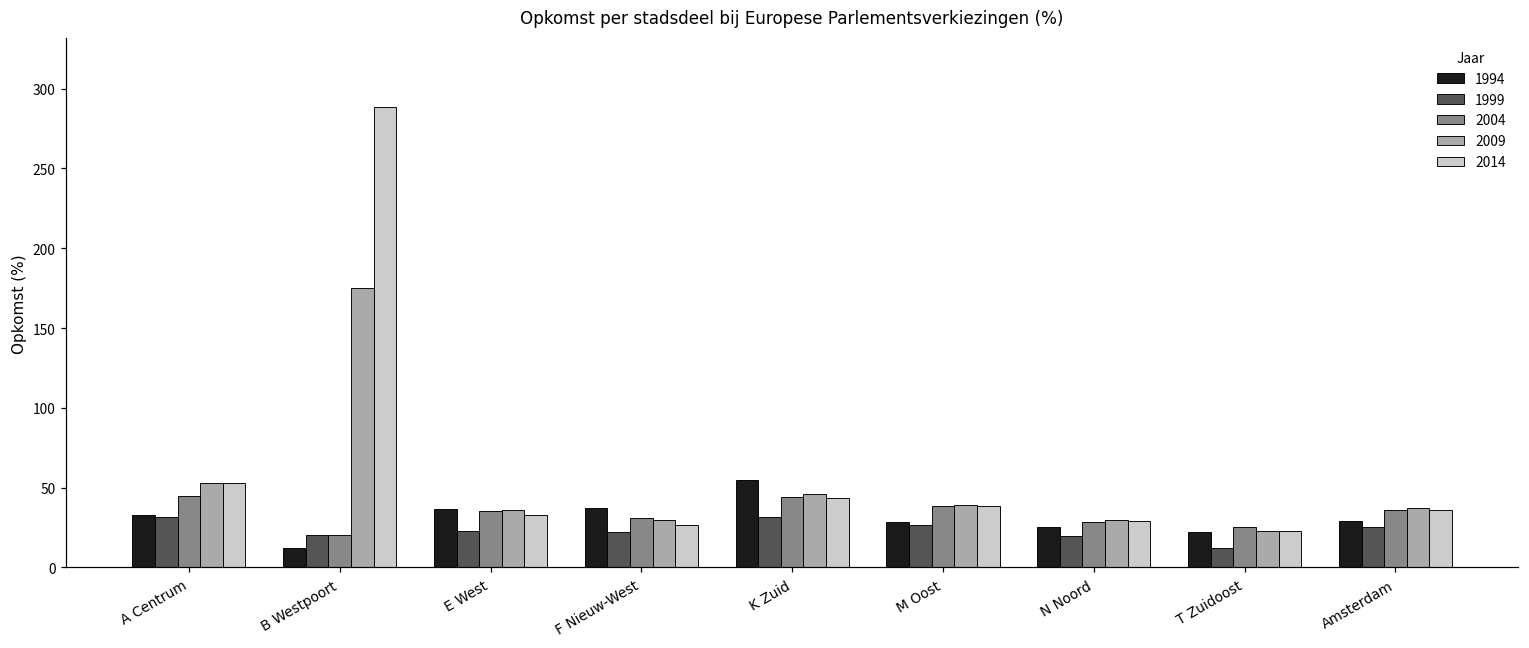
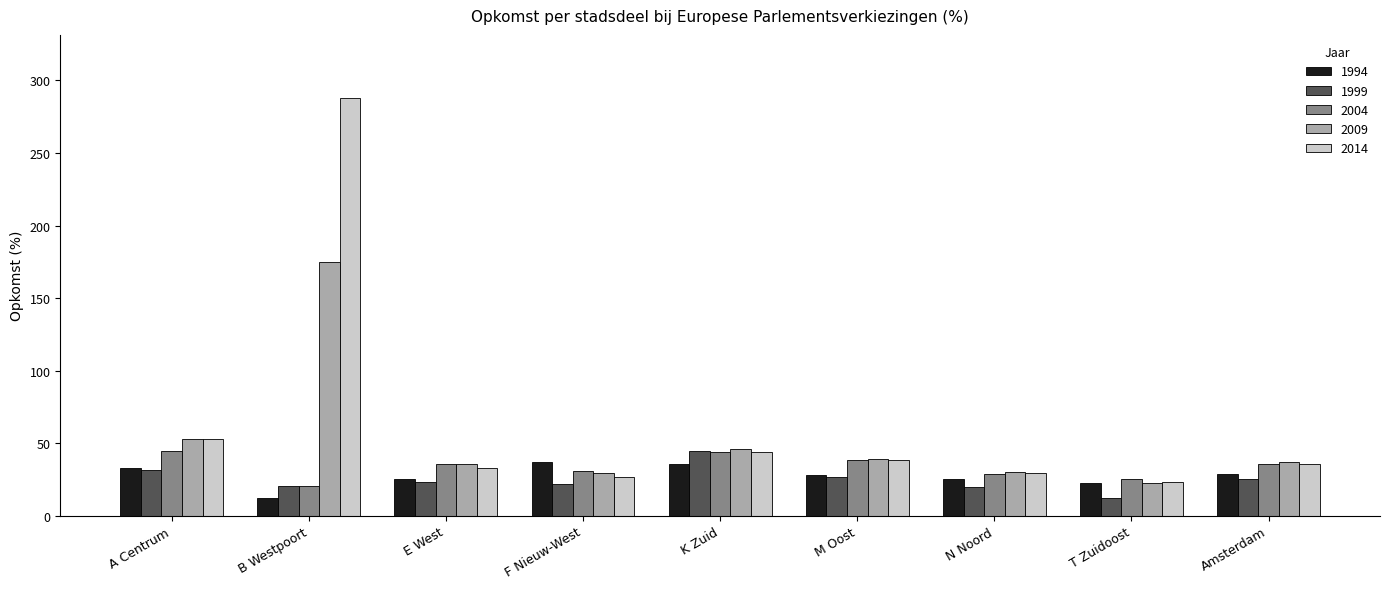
  {
    "1994": {
      "A Centrum": 33,
      "B Westpoort": 12,
-     "E West": 37,
+     "E West": 26,
      "F Nieuw-West": 37,
-     "K Zuid": 55,
+     "K Zuid": 36,
      "M Oost": 28,
      "N Noord": 25,
      "T Zuidoost": 22,
      "Amsterdam": 29
    },
    "1999": {
      "A Centrum": 32,
      "B Westpoort": 20,
      "E West": 23,
      "F Nieuw-West": 22,
-     "K Zuid": 32,
+     "K Zuid": 45,
      "M Oost": 26,
      "N Noord": 20,
      "T Zuidoost": 12,
      "Amsterdam": 25
    }
  }
